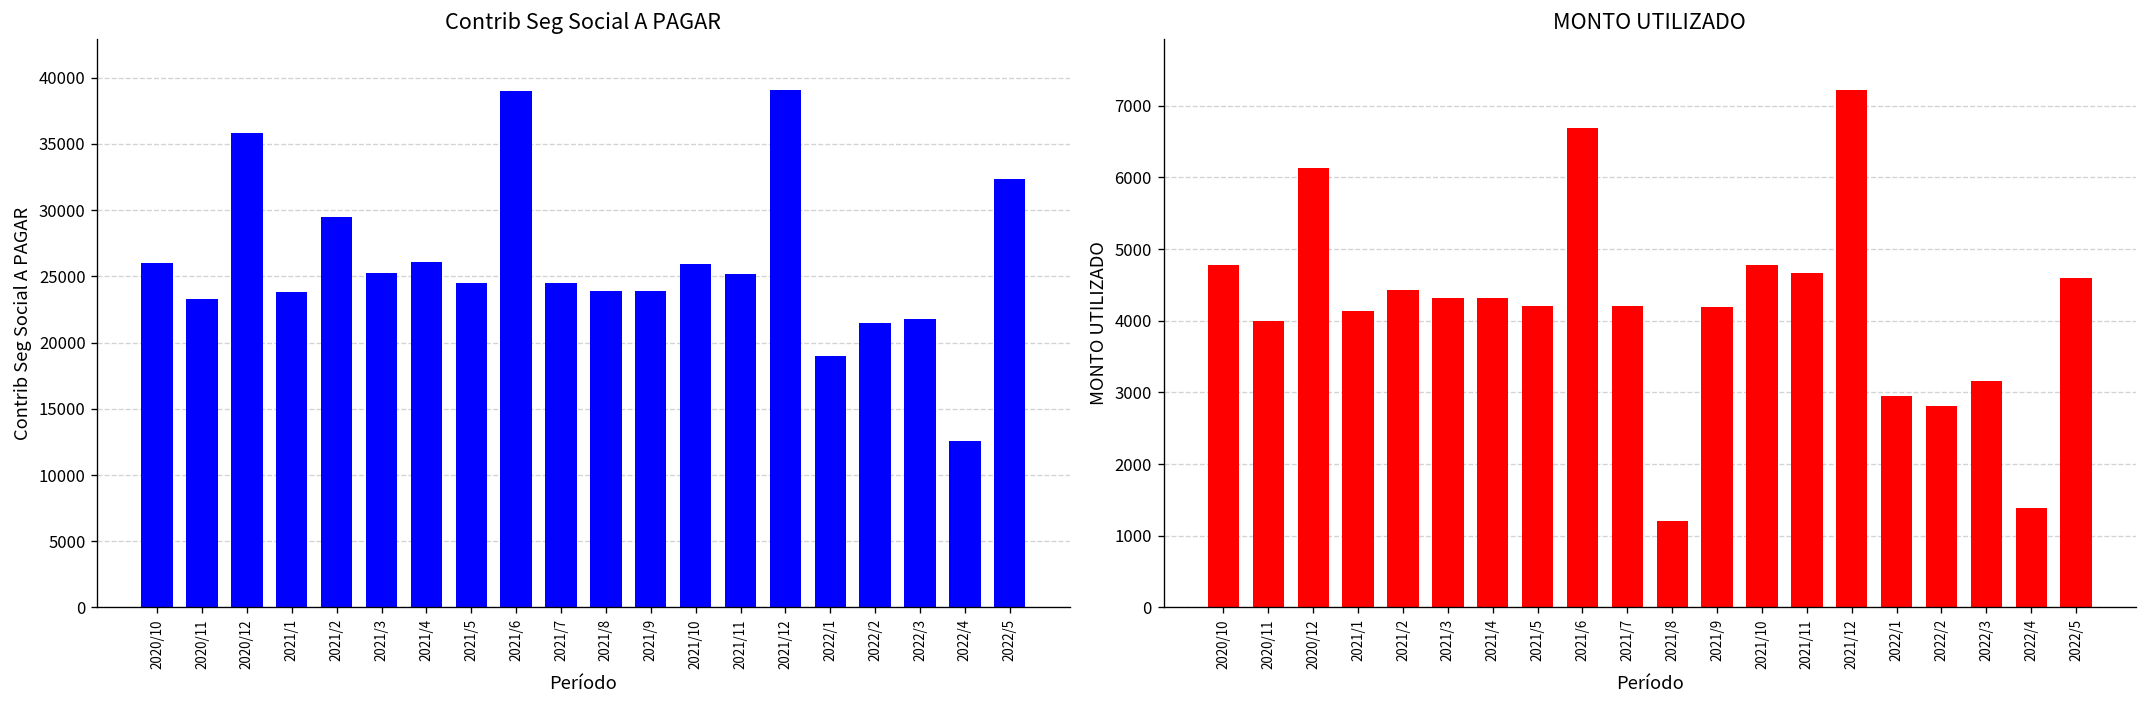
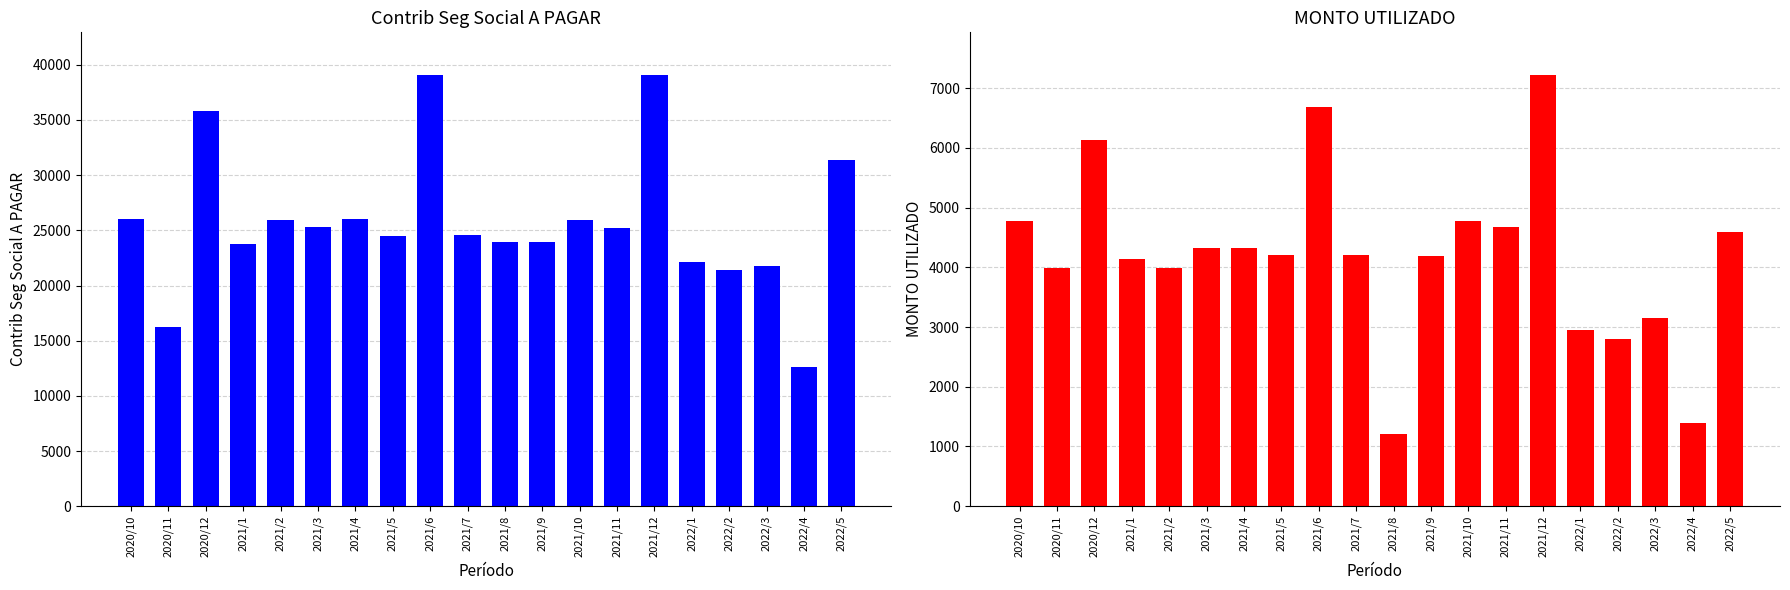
  {
    "Contrib Seg Social A PAGAR": {
      "2020/10": 26000,
-     "2020/11": 23300,
+     "2020/11": 16300,
      "2020/12": 35800,
      "2021/1": 23800,
-     "2021/2": 29500,
+     "2021/2": 25900,
      "2021/3": 25300,
      "2021/4": 26100,
      "2021/5": 24500,
      "2021/6": 39000,
      "2021/7": 24500,
      "2021/8": 23900,
      "2021/9": 23900,
      "2021/10": 25900,
      "2021/11": 25200,
      "2021/12": 39000,
-     "2022/1": 19000,
+     "2022/1": 22100,
      "2022/2": 21400,
      "2022/3": 21800,
      "2022/4": 12600,
-     "2022/5": 32400
+     "2022/5": 31400
    },
    "MONTO UTILIZADO": {
      "2020/10": 4800,
      "2020/11": 4000,
      "2020/12": 6100,
      "2021/1": 4100,
-     "2021/2": 4400,
+     "2021/2": 4000,
      "2021/3": 4300,
      "2021/4": 4300,
      "2021/5": 4200,
      "2021/6": 6700,
      "2021/7": 4200,
      "2021/8": 1200,
      "2021/9": 4200,
      "2021/10": 4800,
      "2021/11": 4700,
      "2021/12": 7200,
      "2022/1": 2900,
      "2022/2": 2800,
      "2022/3": 3200,
      "2022/4": 1400,
      "2022/5": 4600
    }
  }
